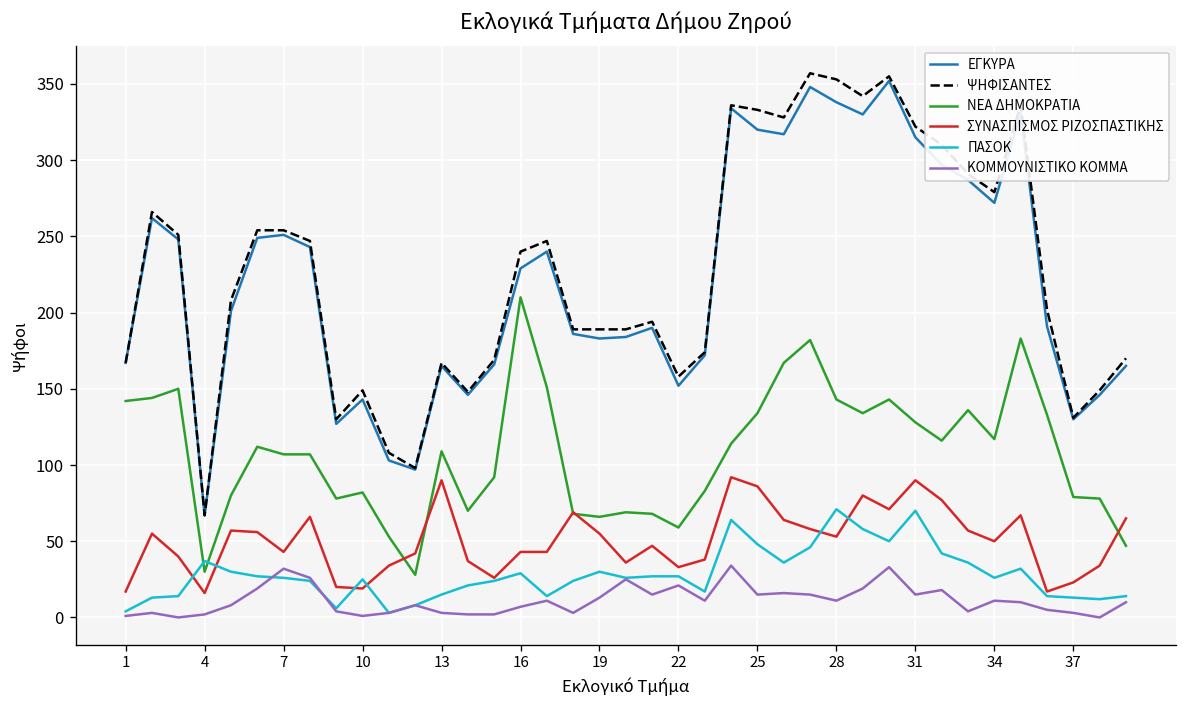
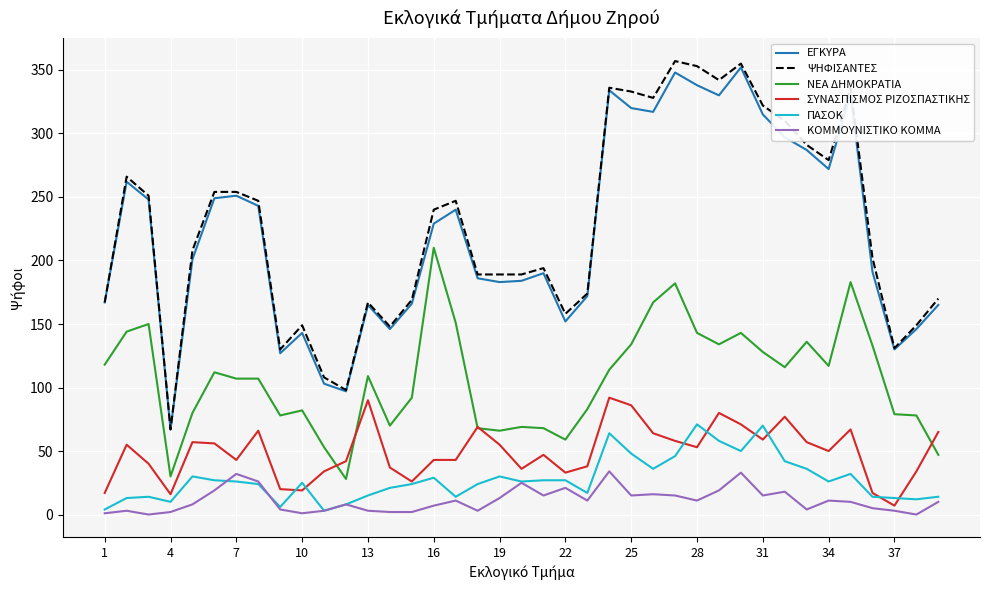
  {
    "ΕΓΚΥΡΑ": {
      "7": 251,
      "10": 143,
      "13": 165,
      "16": 229,
      "19": 183,
      "22": 152,
      "25": 320,
      "28": 338,
      "31": 315,
      "34": 272
    },
    "ΨΗΦΙΣΑΝΤΕΣ": {
      "7": 254,
      "10": 149,
      "13": 167,
      "16": 240,
      "19": 189,
      "22": 158,
      "25": 333,
      "28": 353,
      "31": 322,
      "34": 279
    },
    "ΝΕΑ ΔΗΜΟΚΡΑΤΙΑ": {
-     "1": 142,
+     "1": 118,
      "4": 30,
      "7": 107,
      "10": 82,
      "13": 109,
      "16": 210,
      "19": 66,
      "22": 59,
      "25": 134,
      "28": 143,
      "31": 128,
      "34": 117,
      "37": 79
    },
    "ΣΥΝΑΣΠΙΣΜΟΣ ΡΙΖΟΣΠΑΣΤΙΚΗΣ": {
      "1": 17,
      "4": 16,
      "7": 43,
      "10": 19,
      "13": 90,
      "16": 43,
      "19": 55,
      "22": 33,
      "25": 86,
      "28": 53,
-     "31": 90,
+     "31": 59,
      "34": 50,
-     "37": 23
+     "37": 7
    },
    "ΠΑΣΟΚ": {
      "1": 4,
-     "4": 37,
+     "4": 10,
      "7": 26,
      "10": 25,
      "13": 15,
      "16": 29,
      "19": 30,
      "22": 27,
      "25": 48,
      "28": 71,
      "31": 70,
      "34": 26,
      "37": 13
    },
    "ΚΟΜΜΟΥΝΙΣΤΙΚΟ ΚΟΜΜΑ": {
      "1": 1,
      "4": 2,
      "7": 32,
      "10": 1,
      "13": 3,
      "16": 7,
      "19": 13,
      "22": 21,
      "25": 15,
      "28": 11,
      "31": 15,
      "34": 11,
      "37": 3
    }
  }
